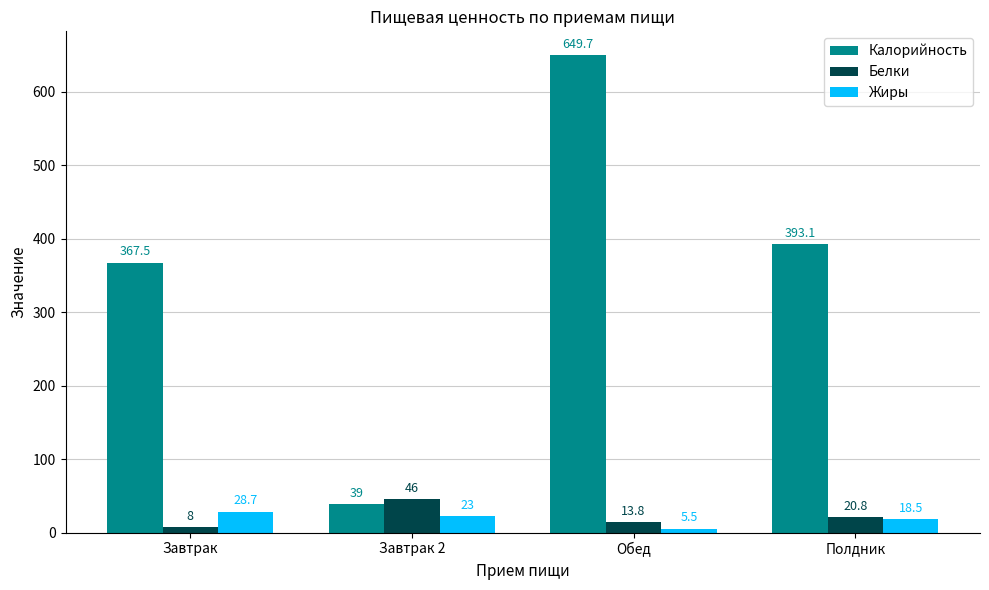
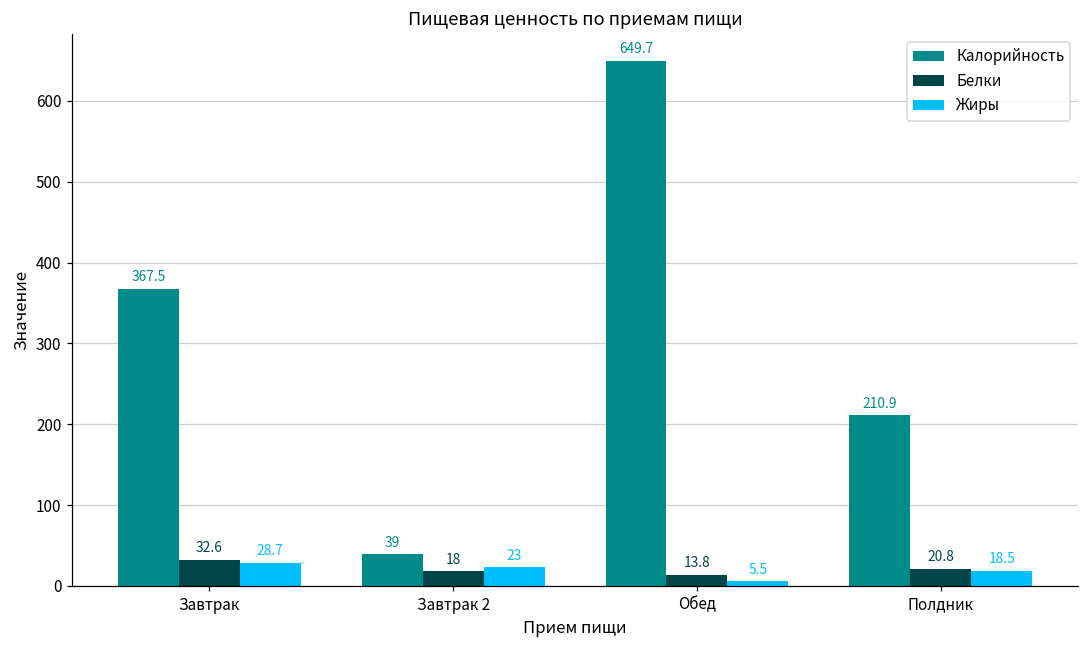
  {
    "Калорийность": {
      "Завтрак": 367.5,
      "Завтрак 2": 39,
      "Обед": 649.7,
-     "Полдник": 393.1
+     "Полдник": 210.9
    },
    "Белки": {
-     "Завтрак": 8,
-     "Завтрак 2": 46,
+     "Завтрак": 32.6,
+     "Завтрак 2": 18,
      "Обед": 13.8,
      "Полдник": 20.8
    },
    "Жиры": {
      "Завтрак": 28.7,
      "Завтрак 2": 23,
      "Обед": 5.5,
      "Полдник": 18.5
    }
  }
